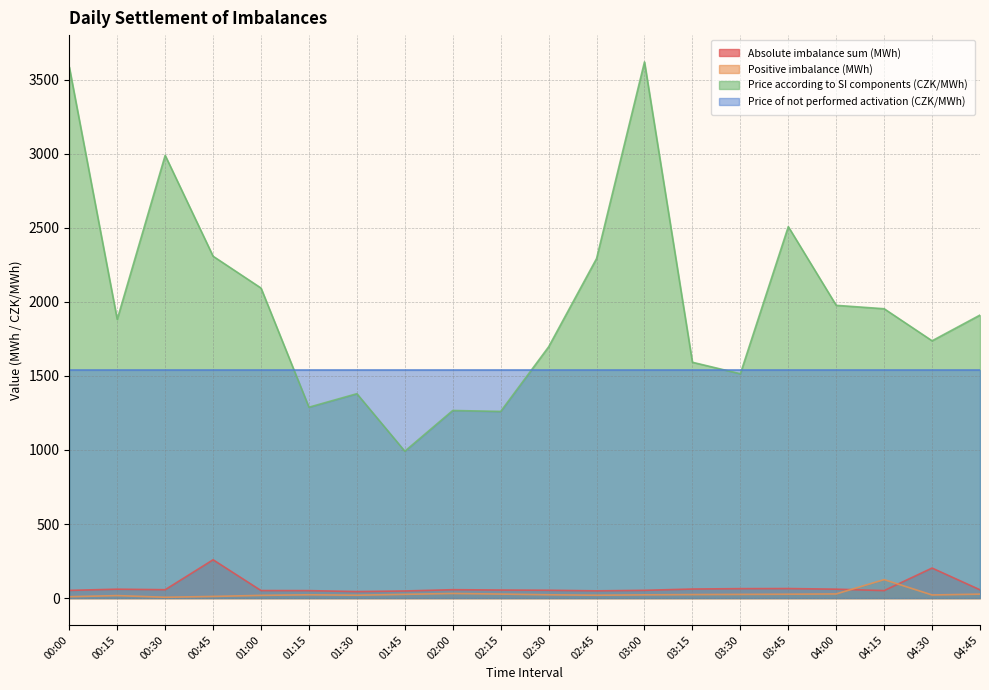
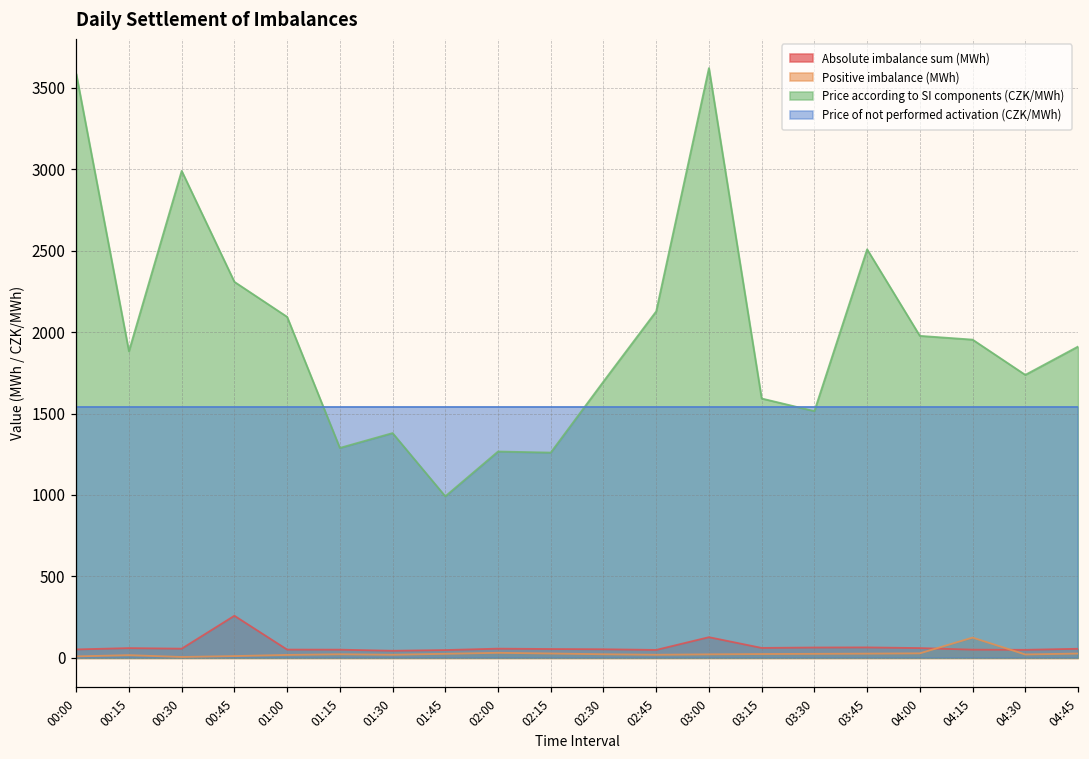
  {
    "Absolute imbalance sum (MWh)": {
      "00:00": 50,
      "00:15": 60,
      "00:30": 60,
      "00:45": 260,
      "01:00": 50,
      "01:15": 50,
      "01:30": 40,
      "01:45": 50,
      "02:00": 60,
      "02:15": 50,
      "02:30": 50,
      "02:45": 50,
-     "03:00": 50,
+     "03:00": 130,
      "03:15": 60,
      "03:30": 60,
      "03:45": 60,
      "04:00": 60,
      "04:15": 50,
-     "04:30": 200,
+     "04:30": 50,
      "04:45": 60
    },
    "Positive imbalance (MWh)": {
      "00:00": 10,
      "00:15": 20,
      "00:30": 10,
      "00:45": 10,
      "01:00": 20,
      "01:15": 20,
      "01:30": 20,
      "01:45": 30,
      "02:00": 30,
      "02:15": 30,
      "02:30": 20,
      "02:45": 20,
      "03:00": 20,
      "03:15": 20,
      "03:30": 30,
      "03:45": 30,
      "04:00": 30,
      "04:15": 120,
      "04:30": 20,
      "04:45": 30
    },
    "Price according to SI components (CZK/MWh)": {
      "00:00": 3590,
      "00:15": 1880,
      "00:30": 2990,
      "00:45": 2310,
      "01:00": 2090,
      "01:15": 1290,
      "01:30": 1380,
      "01:45": 990,
      "02:00": 1270,
      "02:15": 1260,
      "02:30": 1700,
-     "02:45": 2290,
+     "02:45": 2130,
      "03:00": 3620,
      "03:15": 1590,
      "03:30": 1510,
      "03:45": 2510,
      "04:00": 1980,
      "04:15": 1950,
      "04:30": 1740,
      "04:45": 1910
    },
    "Price of not performed activation (CZK/MWh)": {
      "00:00": 1540,
      "00:15": 1540,
      "00:30": 1540,
      "00:45": 1540,
      "01:00": 1540,
      "01:15": 1540,
      "01:30": 1540,
      "01:45": 1540,
      "02:00": 1540,
      "02:15": 1540,
      "02:30": 1540,
      "02:45": 1540,
      "03:00": 1540,
      "03:15": 1540,
      "03:30": 1540,
      "03:45": 1540,
      "04:00": 1540,
      "04:15": 1540,
      "04:30": 1540,
      "04:45": 1540
    }
  }
